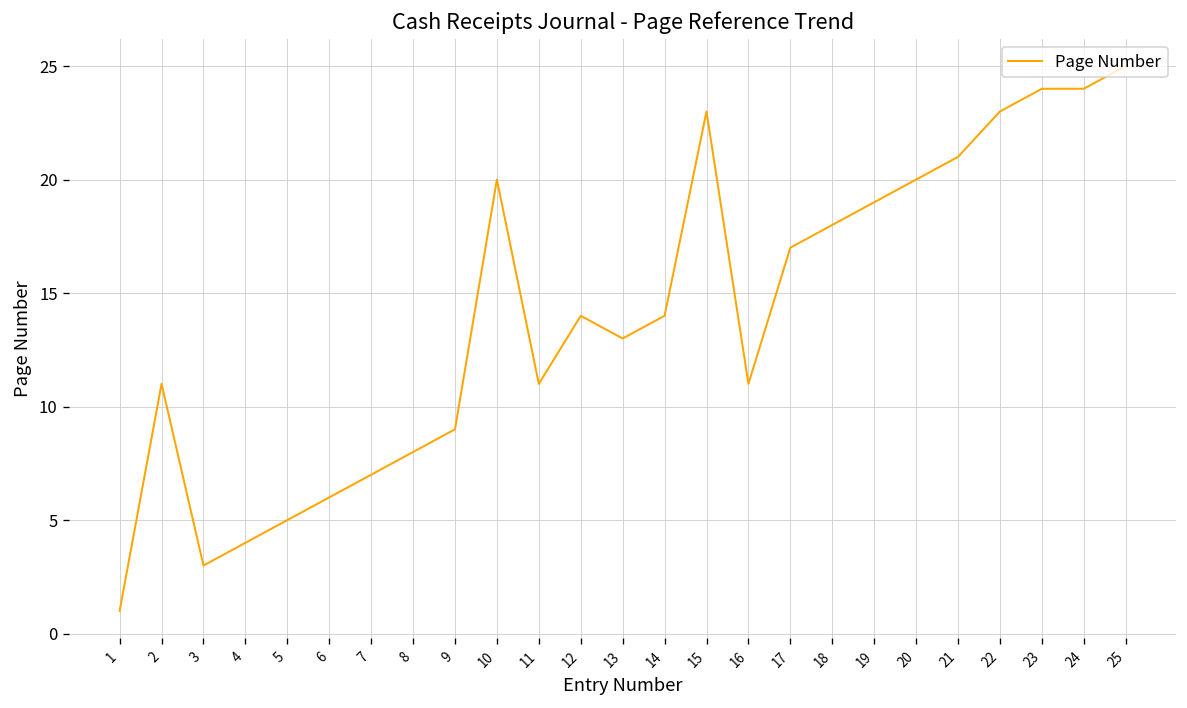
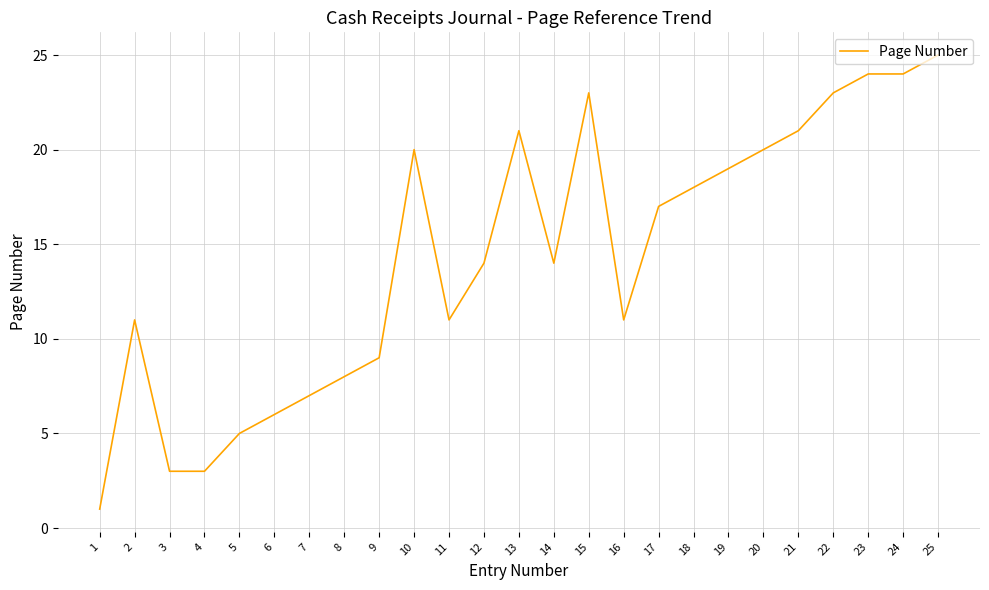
  {
    "1": 1,
    "2": 11,
    "3": 3,
-   "4": 4,
+   "4": 3,
    "5": 5,
    "6": 6,
    "7": 7,
    "8": 8,
    "9": 9,
    "10": 20,
    "11": 11,
    "12": 14,
-   "13": 13,
+   "13": 21,
    "14": 14,
    "15": 23,
    "16": 11,
    "17": 17,
    "18": 18,
    "19": 19,
    "20": 20,
    "21": 21,
    "22": 23,
    "23": 24,
    "24": 24
  }
